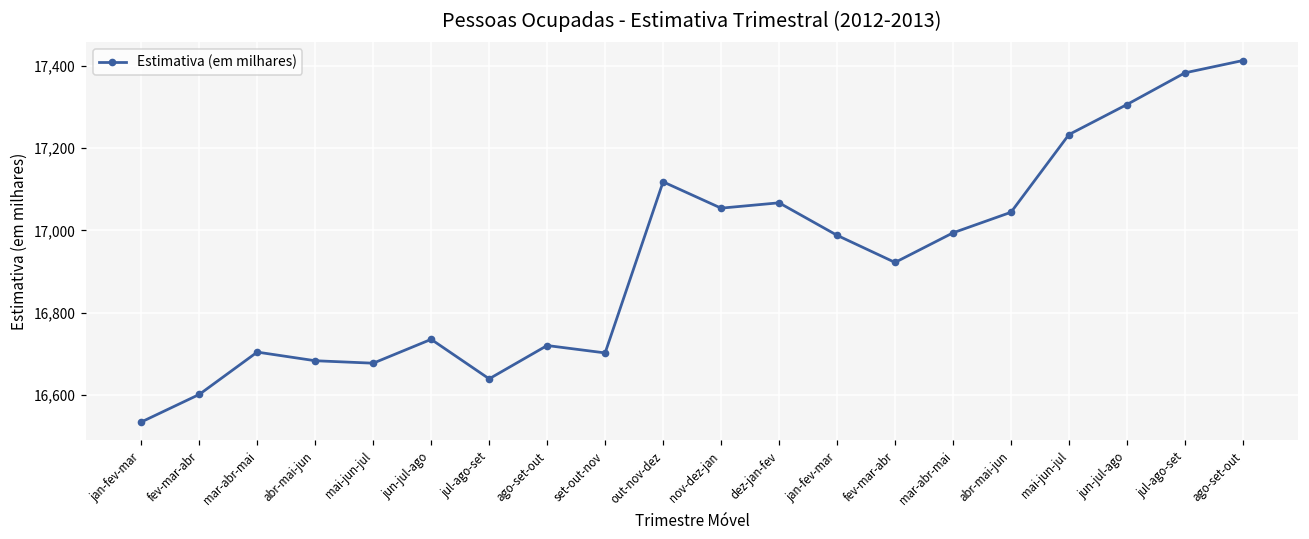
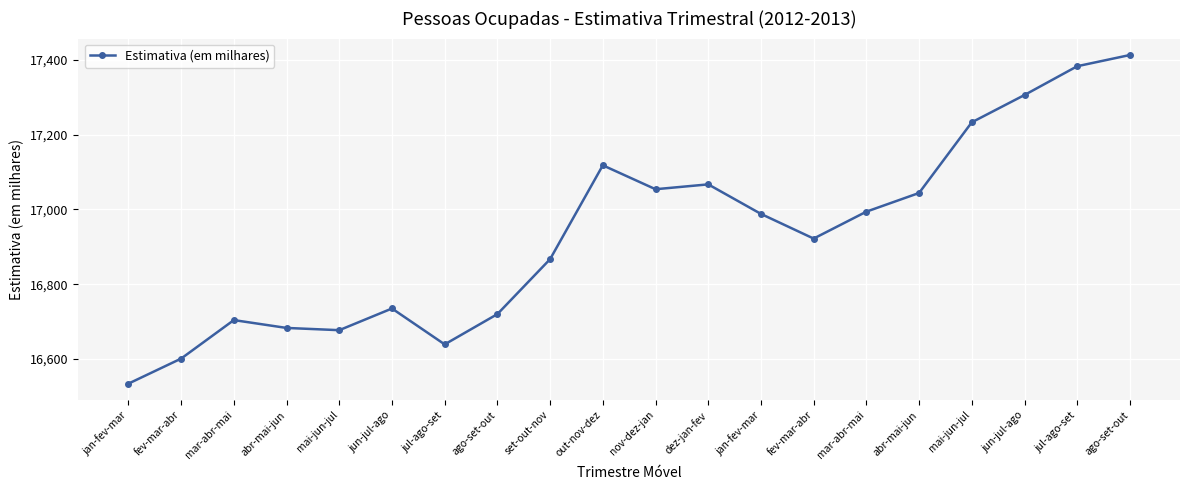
  {
-   "set-out-nov": "16,700",
+   "set-out-nov": "16,870",
    "out-nov-dez": "17,120",
    "nov-dez-jan": "17,050",
    "dez-jan-fev": "17,070"
  }
